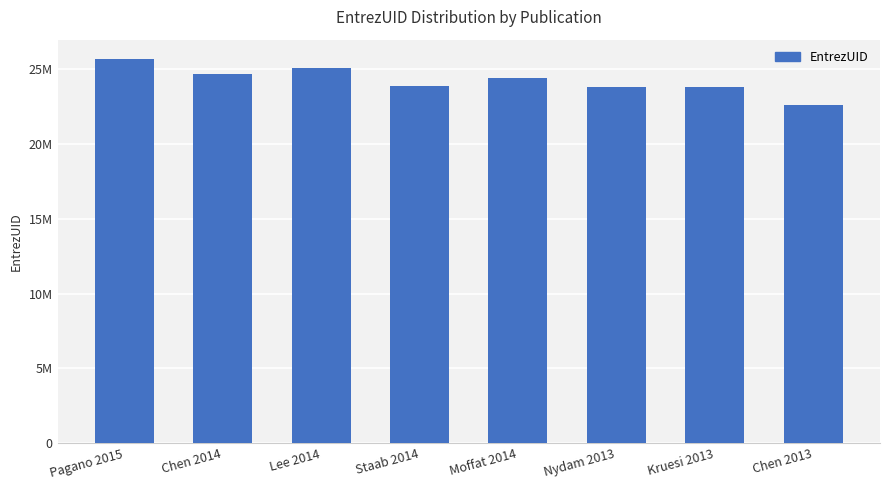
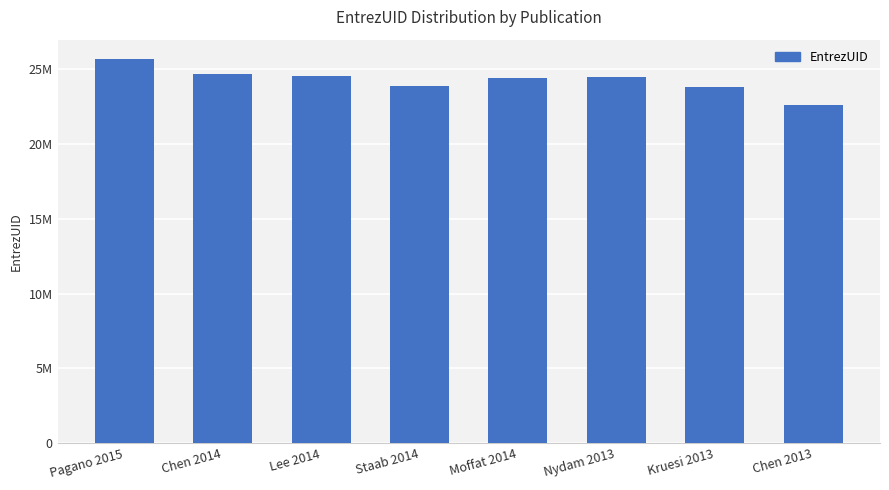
  {
    "Pagano 2015": 25700000,
    "Chen 2014": 24700000,
-   "Lee 2014": 25100000,
+   "Lee 2014": 24500000,
    "Staab 2014": 23900000,
    "Moffat 2014": 24400000,
-   "Nydam 2013": 23800000,
+   "Nydam 2013": 24400000,
    "Kruesi 2013": 23800000,
    "Chen 2013": 22600000
  }
